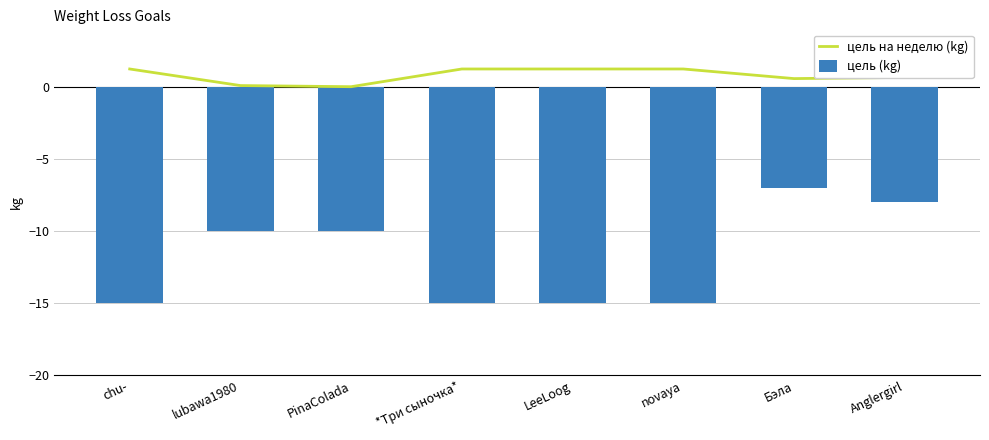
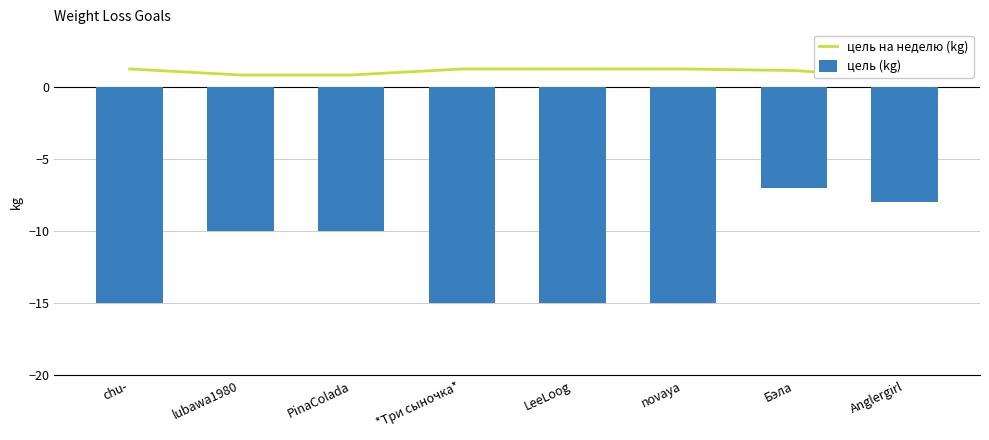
  {
    "цель на неделю (kg)": {
      "chu-": 1.3,
-     "lubawa1980": 0.1,
-     "PinaColada": 0.0,
+     "lubawa1980": 0.8,
+     "PinaColada": 0.8,
      "*Три сыночка*": 1.3,
      "LeeLoog": 1.3,
      "novaya": 1.3,
-     "Бэла": 0.6
+     "Бэла": 1.1
    },
    "цель (kg)": {
      "chu-": -15.0,
      "lubawa1980": -10.0,
      "PinaColada": -10.0,
      "*Три сыночка*": -15.0,
      "LeeLoog": -15.0,
      "novaya": -15.0,
      "Бэла": -7.0,
      "Anglergirl": -8.0
    }
  }
